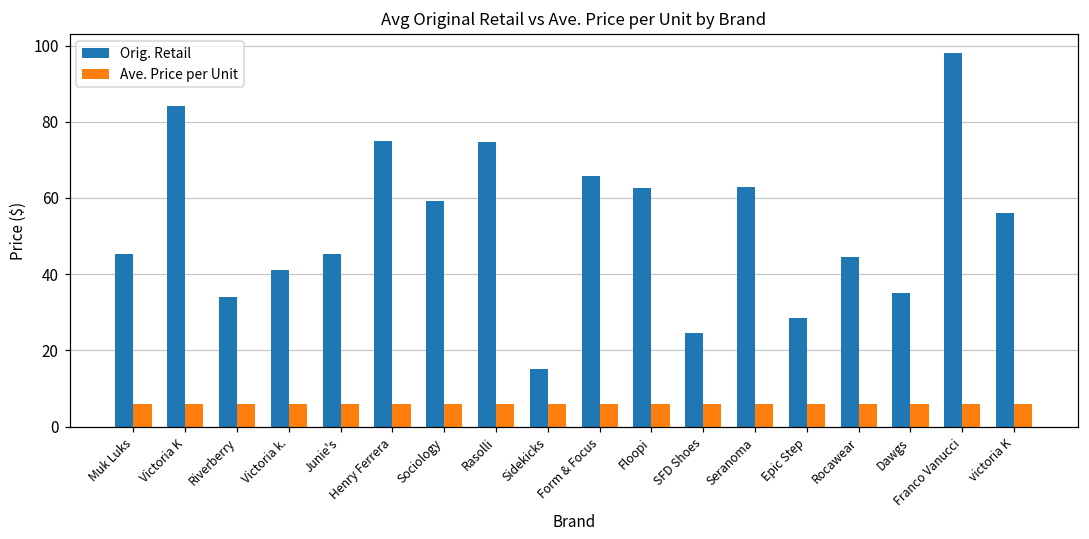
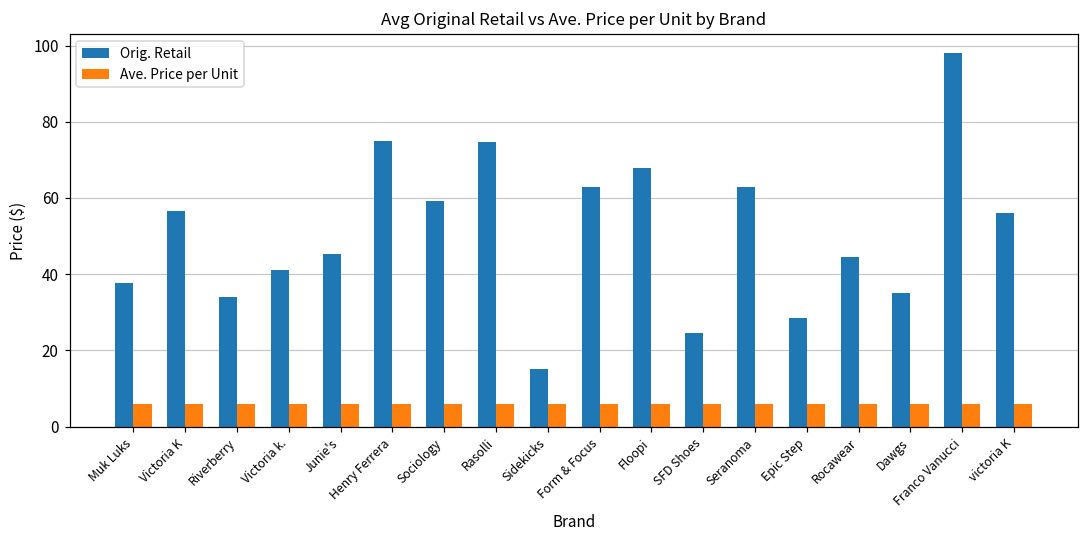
  {
    "Orig. Retail": {
-     "Muk Luks": 45,
-     "Victoria K": 84,
+     "Muk Luks": 38,
+     "Victoria K": 57,
      "Riverberry": 34,
      "Victoria k.": 41,
      "Junie's": 45,
      "Henry Ferrera": 75,
      "Sociology": 59,
      "Rasolli": 75,
      "Sidekicks": 15,
-     "Form & Focus": 66,
-     "Floopi": 62,
+     "Form & Focus": 63,
+     "Floopi": 68,
      "SFD Shoes": 25,
      "Seranoma": 63,
      "Epic Step": 29,
      "Rocawear": 44,
      "Dawgs": 35,
      "Franco Vanucci": 98,
      "victoria K": 56
    },
    "Ave. Price per Unit": {
      "Muk Luks": 6,
      "Victoria K": 6,
      "Riverberry": 6,
      "Victoria k.": 6,
      "Junie's": 6,
      "Henry Ferrera": 6,
      "Sociology": 6,
      "Rasolli": 6,
      "Sidekicks": 6,
      "Form & Focus": 6,
      "Floopi": 6,
      "SFD Shoes": 6,
      "Seranoma": 6,
      "Epic Step": 6,
      "Rocawear": 6,
      "Dawgs": 6,
      "Franco Vanucci": 6,
      "victoria K": 6
    }
  }
